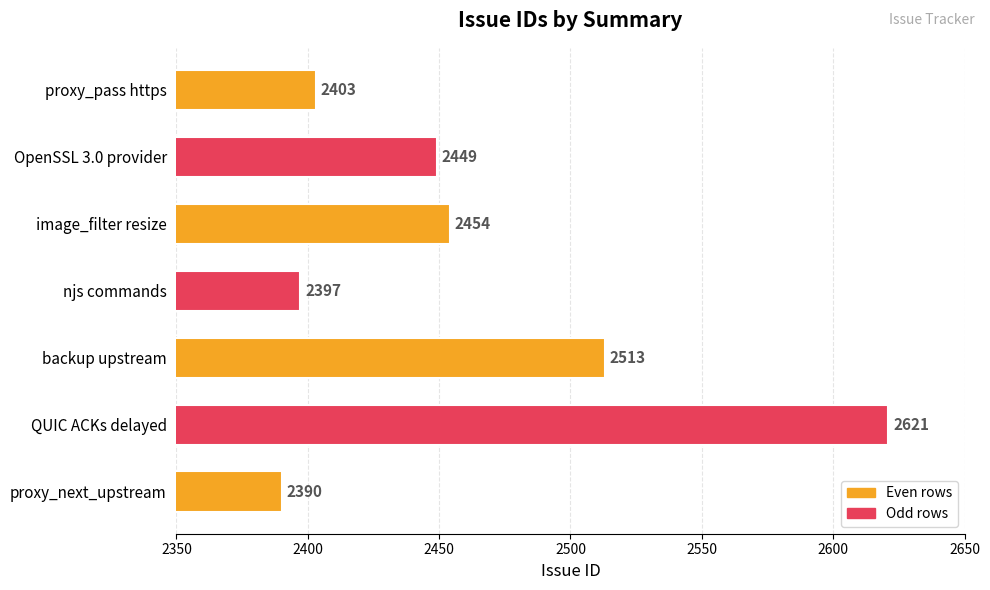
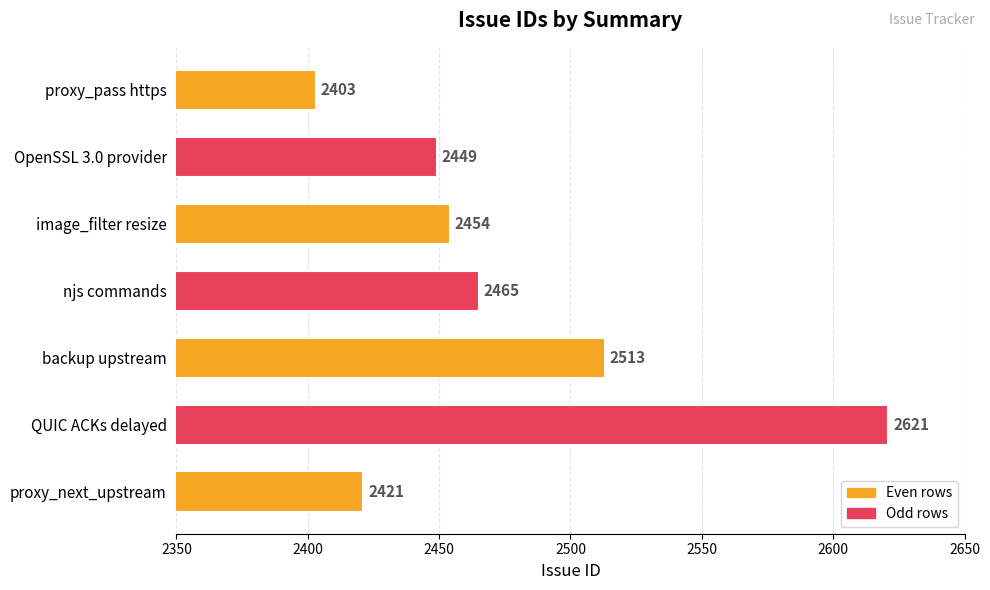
  {
    "proxy_pass https": 2403,
    "OpenSSL 3.0 provider": 2449,
    "image_filter resize": 2454,
-   "njs commands": 2397,
+   "njs commands": 2465,
    "backup upstream": 2513,
    "QUIC ACKs delayed": 2621,
-   "proxy_next_upstream": 2390
+   "proxy_next_upstream": 2421
  }
